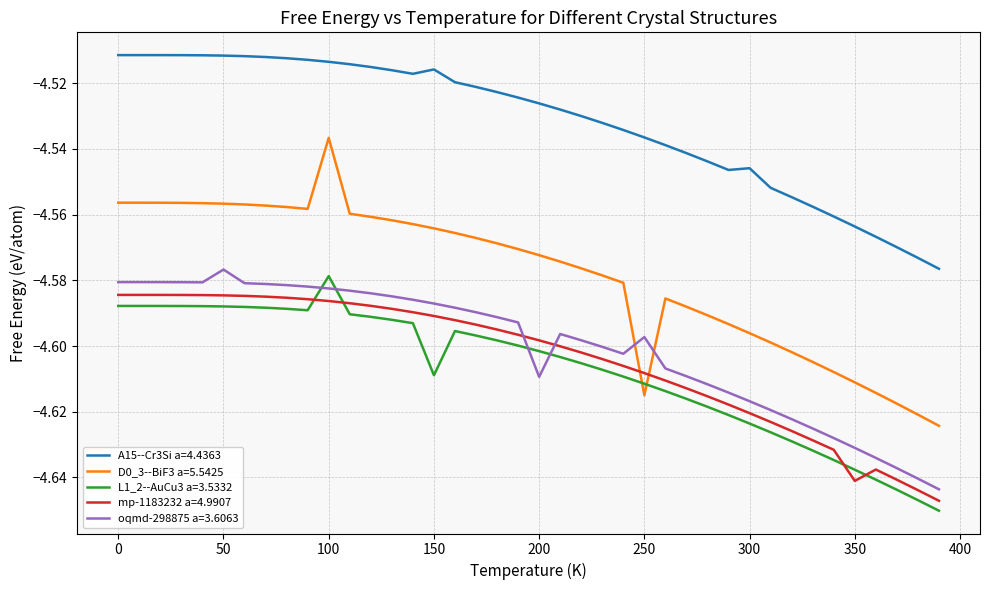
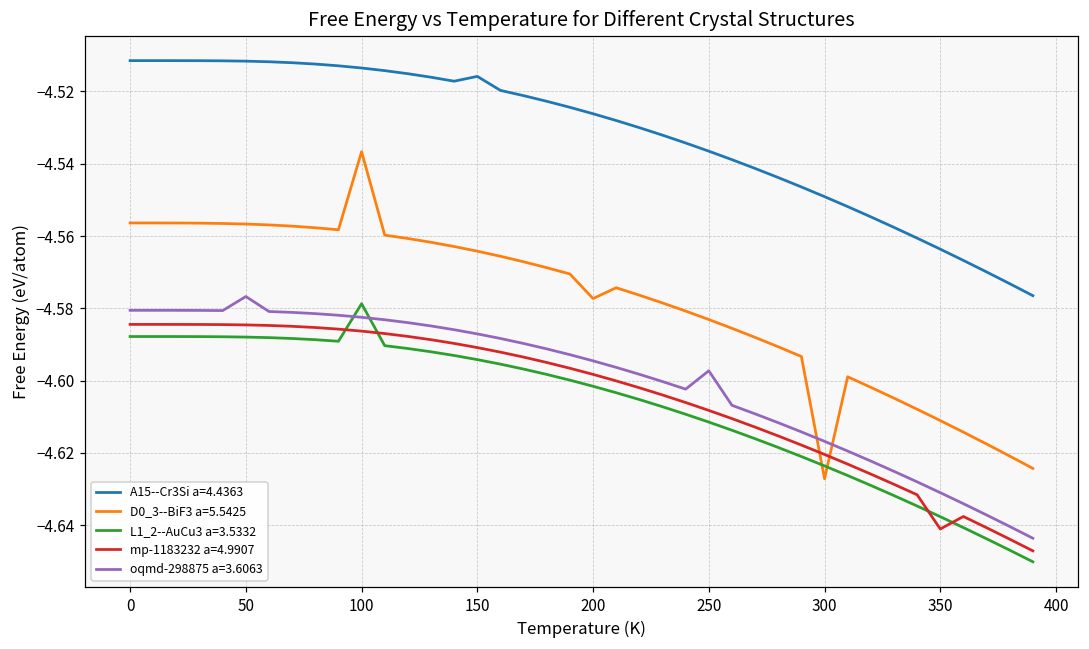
  {
    "A15--Cr3Si a=4.4363": {
      "0": -4.511,
      "50": -4.512,
      "100": -4.514,
      "150": -4.516,
      "200": -4.526,
      "250": -4.537,
-     "300": -4.546,
+     "300": -4.549,
      "350": -4.564
    },
    "D0_3--BiF3 a=5.5425": {
      "0": -4.556,
      "50": -4.557,
      "100": -4.537,
      "150": -4.564,
-     "200": -4.572,
-     "250": -4.615,
-     "300": -4.596,
+     "200": -4.577,
+     "250": -4.583,
+     "300": -4.627,
      "350": -4.611
    },
    "L1_2--AuCu3 a=3.5332": {
      "0": -4.588,
      "50": -4.588,
      "100": -4.579,
-     "150": -4.609,
+     "150": -4.594,
      "200": -4.602,
      "250": -4.611,
      "300": -4.624,
      "350": -4.638
    },
    "mp-1183232 a=4.9907": {
      "0": -4.584,
      "50": -4.585,
      "100": -4.586,
      "150": -4.591,
      "200": -4.598,
      "250": -4.608,
      "300": -4.620,
      "350": -4.641
    },
    "oqmd-298875 a=3.6063": {
      "0": -4.581,
      "50": -4.577,
      "100": -4.582,
      "150": -4.587,
-     "200": -4.609,
+     "200": -4.595,
      "250": -4.597,
      "300": -4.617,
      "350": -4.631
    }
  }
